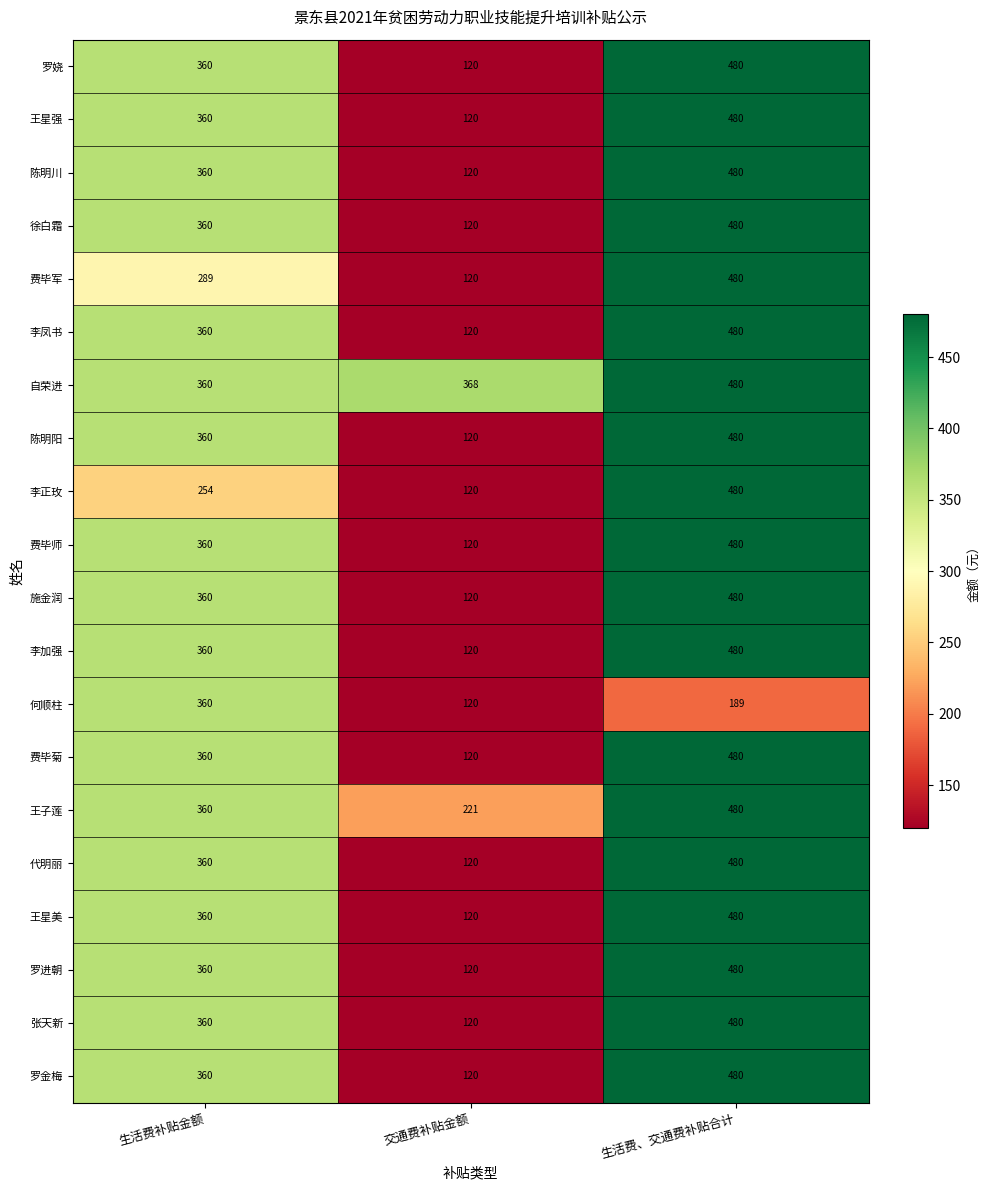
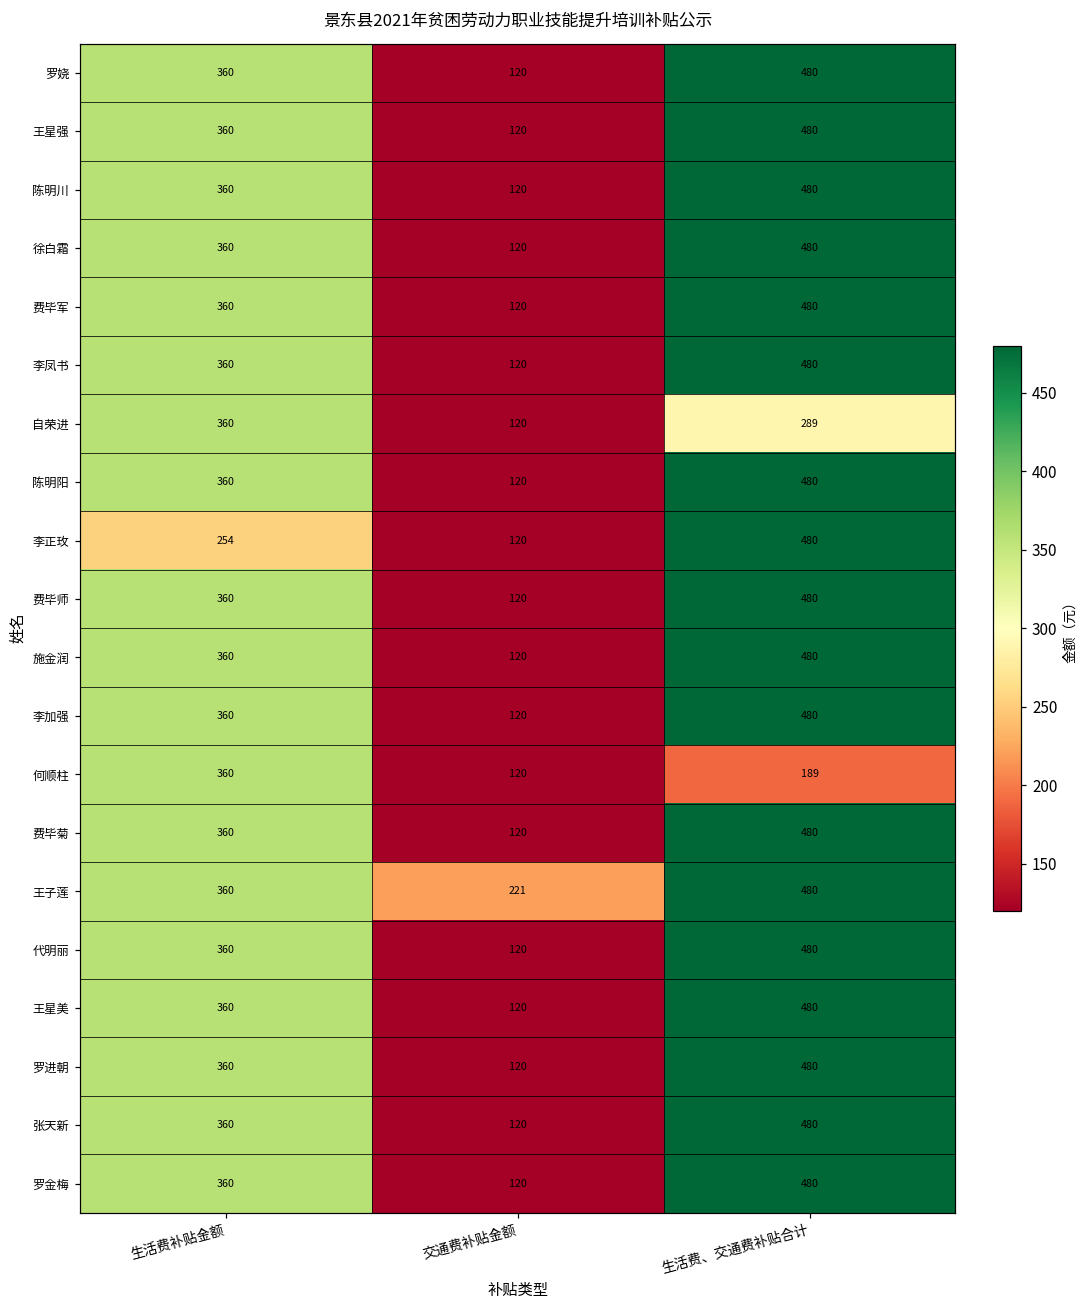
  {
    "罗娆": {
      "生活费补贴金额": 360,
      "交通费补贴金额": 120,
      "生活费、交通费补贴合计": 480
    },
    "王星强": {
      "生活费补贴金额": 360,
      "交通费补贴金额": 120,
      "生活费、交通费补贴合计": 480
    },
    "陈明川": {
      "生活费补贴金额": 360,
      "交通费补贴金额": 120,
      "生活费、交通费补贴合计": 480
    },
    "徐白霜": {
      "生活费补贴金额": 360,
      "交通费补贴金额": 120,
      "生活费、交通费补贴合计": 480
    },
    "费毕军": {
-     "生活费补贴金额": 289,
+     "生活费补贴金额": 360,
      "交通费补贴金额": 120,
      "生活费、交通费补贴合计": 480
    },
    "李凤书": {
      "生活费补贴金额": 360,
      "交通费补贴金额": 120,
      "生活费、交通费补贴合计": 480
    },
    "自荣进": {
      "生活费补贴金额": 360,
-     "交通费补贴金额": 368,
-     "生活费、交通费补贴合计": 480
+     "交通费补贴金额": 120,
+     "生活费、交通费补贴合计": 289
    },
    "陈明阳": {
      "生活费补贴金额": 360,
      "交通费补贴金额": 120,
      "生活费、交通费补贴合计": 480
    },
    "李正玫": {
      "生活费补贴金额": 254,
      "交通费补贴金额": 120,
      "生活费、交通费补贴合计": 480
    },
    "费毕师": {
      "生活费补贴金额": 360,
      "交通费补贴金额": 120,
      "生活费、交通费补贴合计": 480
    },
    "施金润": {
      "生活费补贴金额": 360,
      "交通费补贴金额": 120,
      "生活费、交通费补贴合计": 480
    },
    "李加强": {
      "生活费补贴金额": 360,
      "交通费补贴金额": 120,
      "生活费、交通费补贴合计": 480
    },
    "何顺柱": {
      "生活费补贴金额": 360,
      "交通费补贴金额": 120,
      "生活费、交通费补贴合计": 189
    },
    "费毕菊": {
      "生活费补贴金额": 360,
      "交通费补贴金额": 120,
      "生活费、交通费补贴合计": 480
    },
    "王子莲": {
      "生活费补贴金额": 360,
      "交通费补贴金额": 221,
      "生活费、交通费补贴合计": 480
    },
    "代明丽": {
      "生活费补贴金额": 360,
      "交通费补贴金额": 120,
      "生活费、交通费补贴合计": 480
    },
    "王星美": {
      "生活费补贴金额": 360,
      "交通费补贴金额": 120,
      "生活费、交通费补贴合计": 480
    },
    "罗进朝": {
      "生活费补贴金额": 360,
      "交通费补贴金额": 120,
      "生活费、交通费补贴合计": 480
    },
    "张天新": {
      "生活费补贴金额": 360,
      "交通费补贴金额": 120,
      "生活费、交通费补贴合计": 480
    },
    "罗金梅": {
      "生活费补贴金额": 360,
      "交通费补贴金额": 120,
      "生活费、交通费补贴合计": 480
    }
  }
